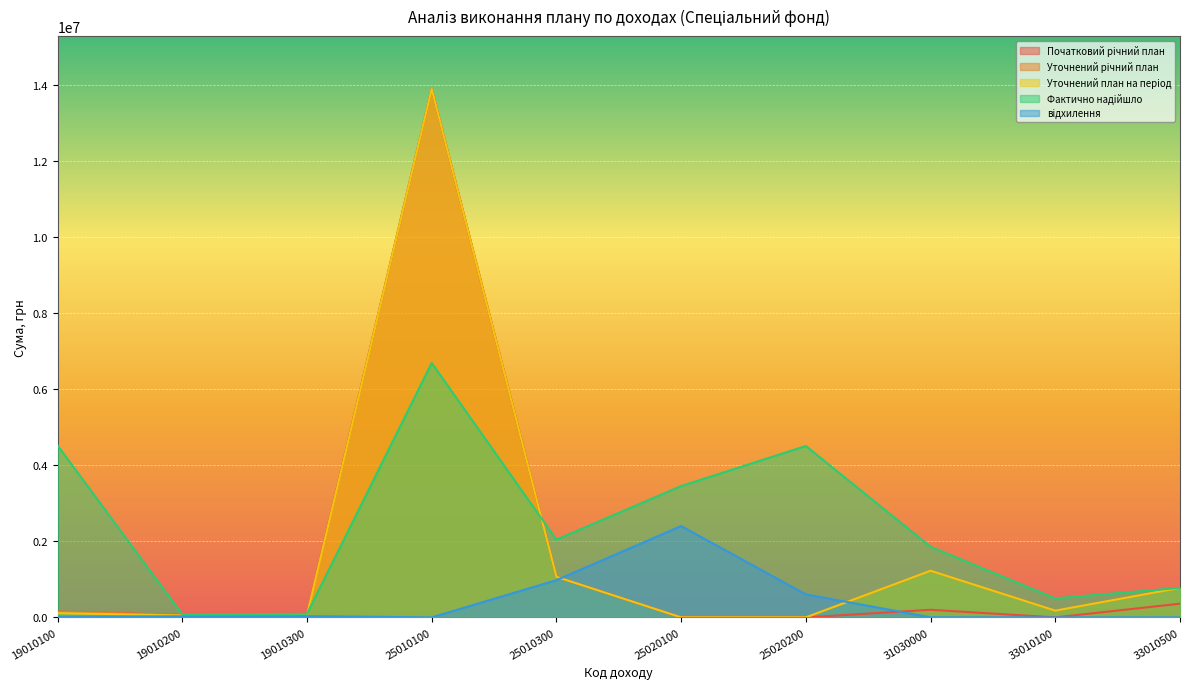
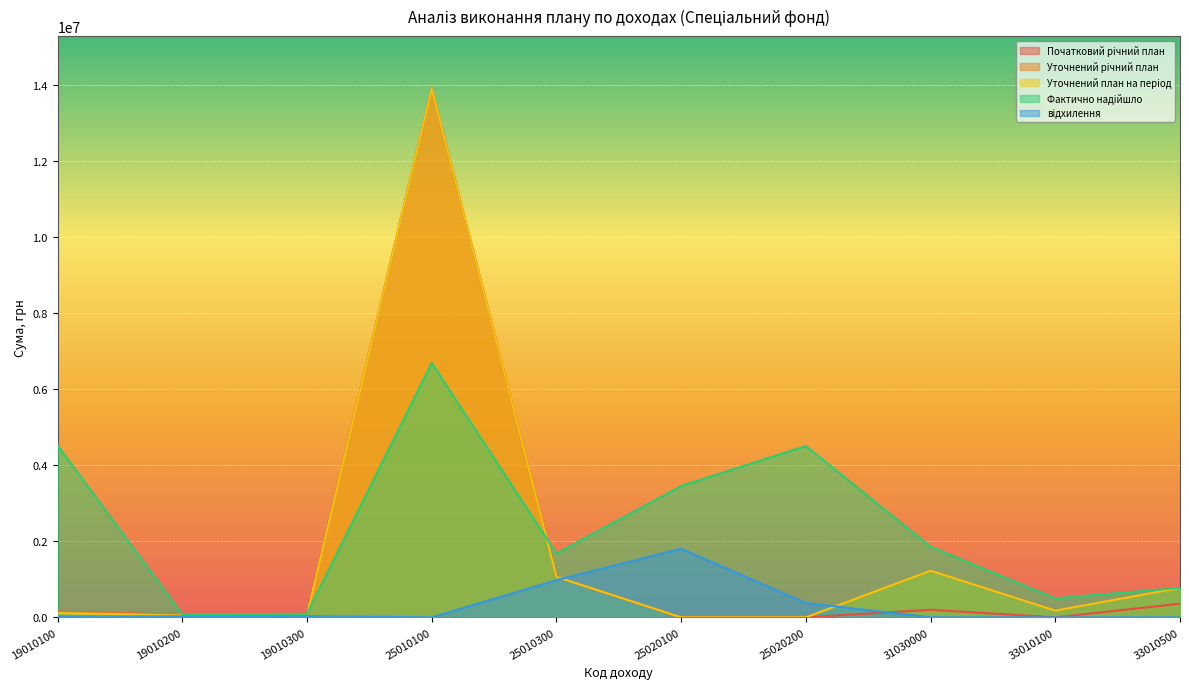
  {
    "Фактично надійшло": {
      "19010100": 4500000,
      "25010100": 6700000,
-     "25010300": 2000000,
+     "25010300": 1700000,
      "25020100": 3500000,
      "25020200": 4500000,
      "31030000": 1900000,
      "33010100": 500000
    },
    "відхилення": {
      "19010100": 0,
      "25010100": 0,
      "25010300": 1000000,
-     "25020100": 2400000,
-     "25020200": 600000,
+     "25020100": 1800000,
+     "25020200": 400000,
      "31030000": 0,
      "33010500": 0
    }
  }
